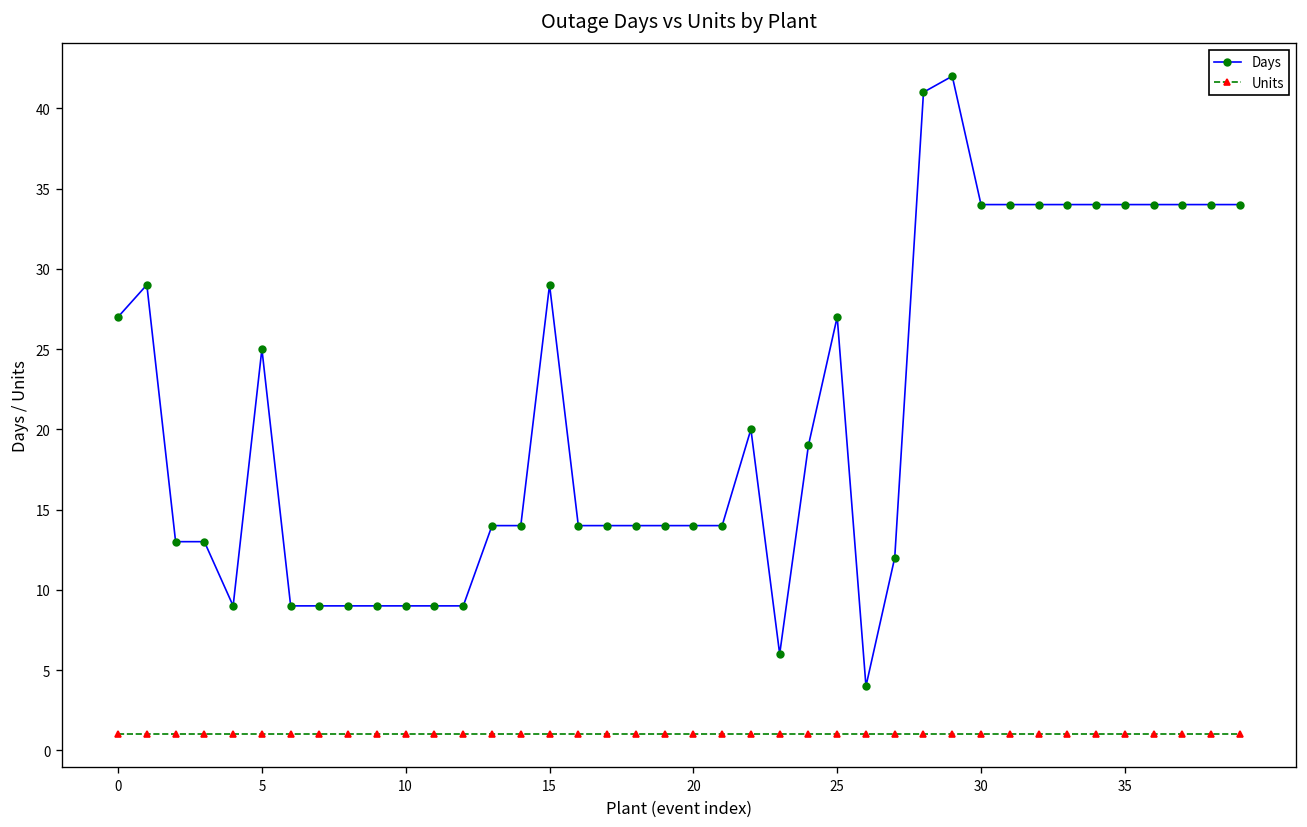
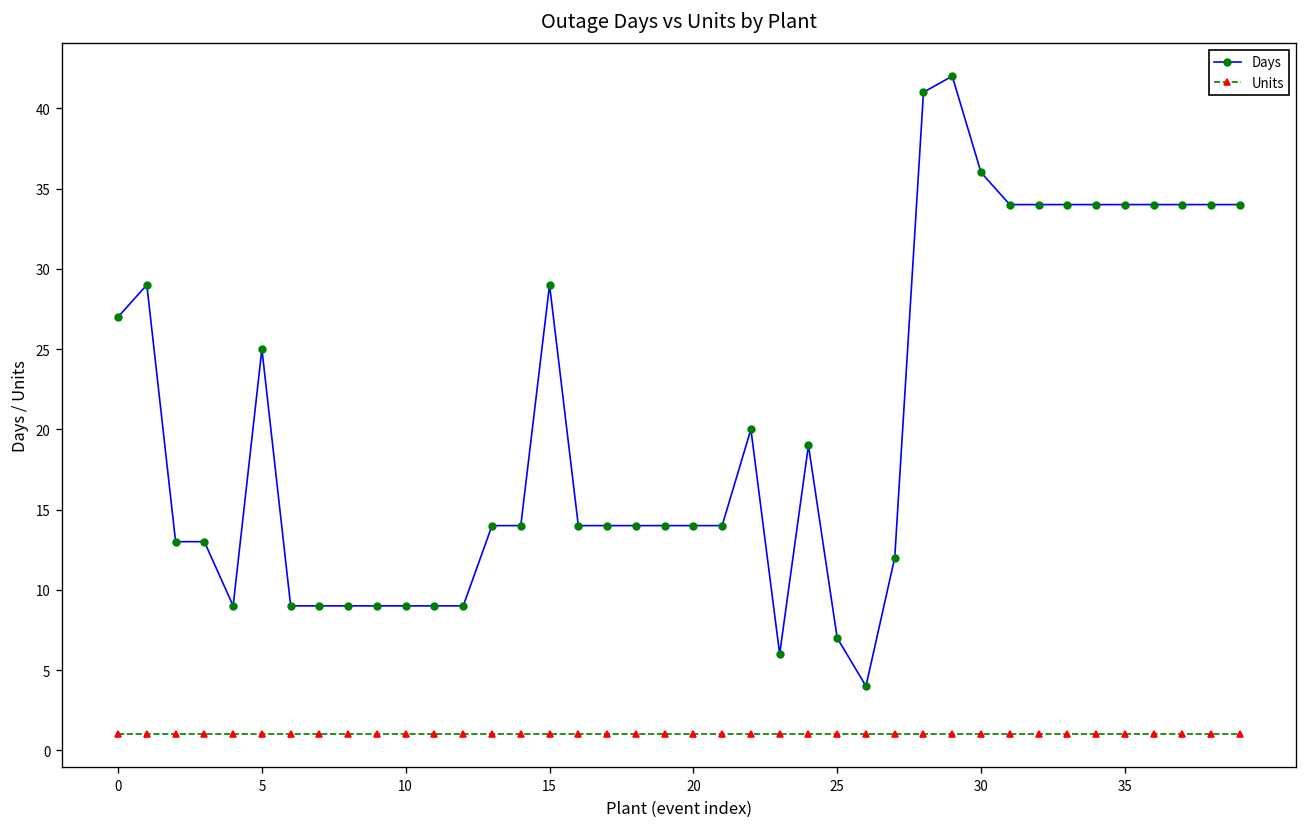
  {
    "Days": {
      "0": 27,
      "5": 25,
      "10": 9,
      "15": 29,
      "20": 14,
-     "25": 27,
-     "30": 34,
+     "25": 7,
+     "30": 36,
      "35": 34
    },
    "Units": {
      "0": 1,
      "5": 1,
      "10": 1,
      "15": 1,
      "20": 1,
      "25": 1,
      "30": 1,
      "35": 1
    }
  }
